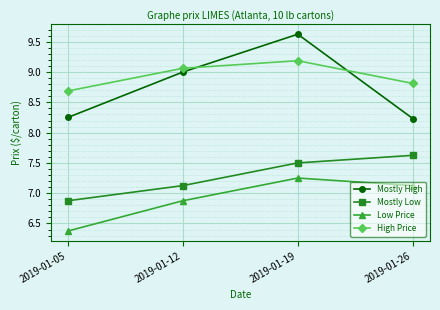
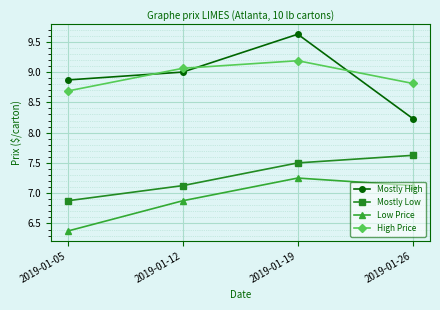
  {
    "Mostly High": {
-     "2019-01-05": 8.3,
+     "2019-01-05": 8.9,
      "2019-01-12": 9.0,
      "2019-01-19": 9.6,
      "2019-01-26": 8.2
    }
  }
